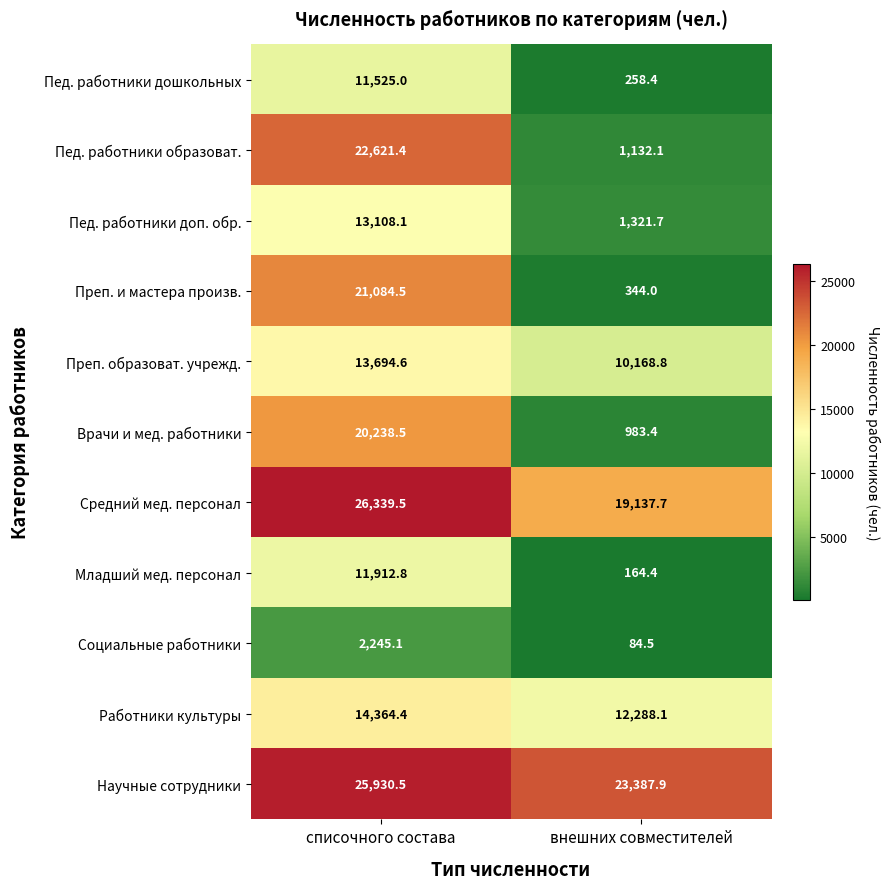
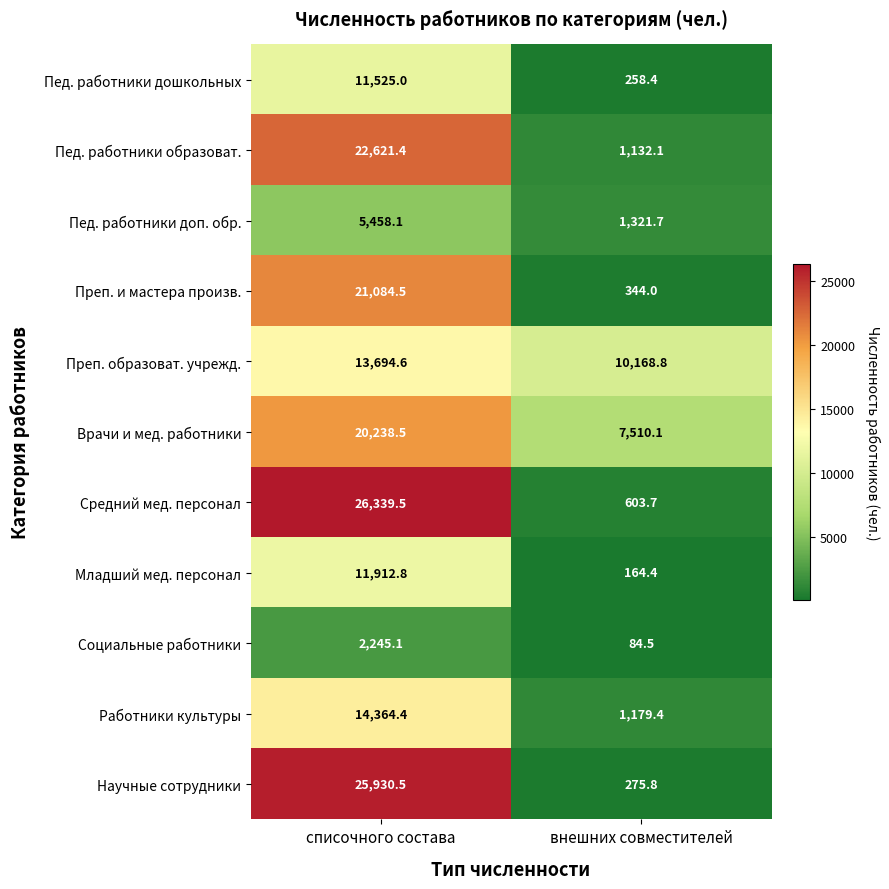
  {
    "Пед. работники дошкольных": {
      "списочного состава": "11,525.0",
      "внешних совместителей": "258.4"
    },
    "Пед. работники образоват.": {
      "списочного состава": "22,621.4",
      "внешних совместителей": "1,132.1"
    },
    "Пед. работники доп. обр.": {
-     "списочного состава": "13,108.1",
+     "списочного состава": "5,458.1",
      "внешних совместителей": "1,321.7"
    },
    "Преп. и мастера произв.": {
      "списочного состава": "21,084.5",
      "внешних совместителей": "344.0"
    },
    "Преп. образоват. учрежд.": {
      "списочного состава": "13,694.6",
      "внешних совместителей": "10,168.8"
    },
    "Врачи и мед. работники": {
      "списочного состава": "20,238.5",
-     "внешних совместителей": "983.4"
+     "внешних совместителей": "7,510.1"
    },
    "Средний мед. персонал": {
      "списочного состава": "26,339.5",
-     "внешних совместителей": "19,137.7"
+     "внешних совместителей": "603.7"
    },
    "Младший мед. персонал": {
      "списочного состава": "11,912.8",
      "внешних совместителей": "164.4"
    },
    "Социальные работники": {
      "списочного состава": "2,245.1",
      "внешних совместителей": "84.5"
    },
    "Работники культуры": {
      "списочного состава": "14,364.4",
-     "внешних совместителей": "12,288.1"
+     "внешних совместителей": "1,179.4"
    },
    "Научные сотрудники": {
      "списочного состава": "25,930.5",
-     "внешних совместителей": "23,387.9"
+     "внешних совместителей": "275.8"
    }
  }
